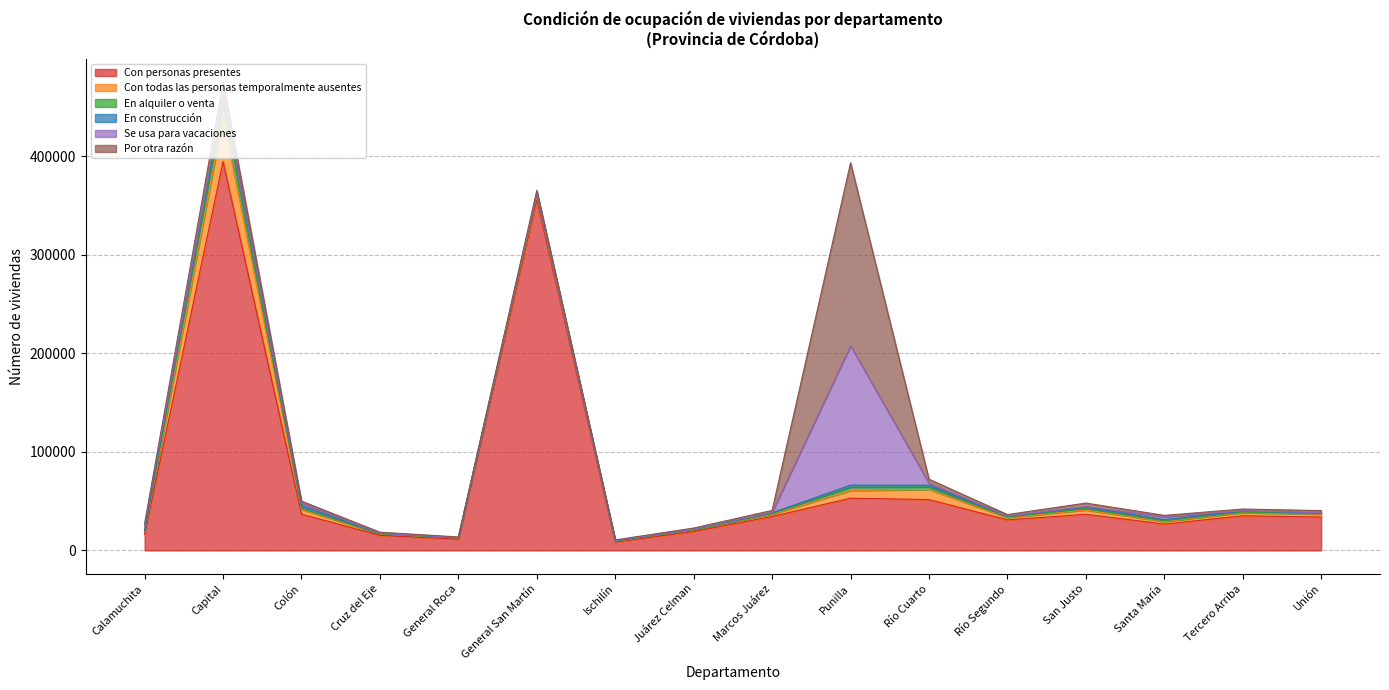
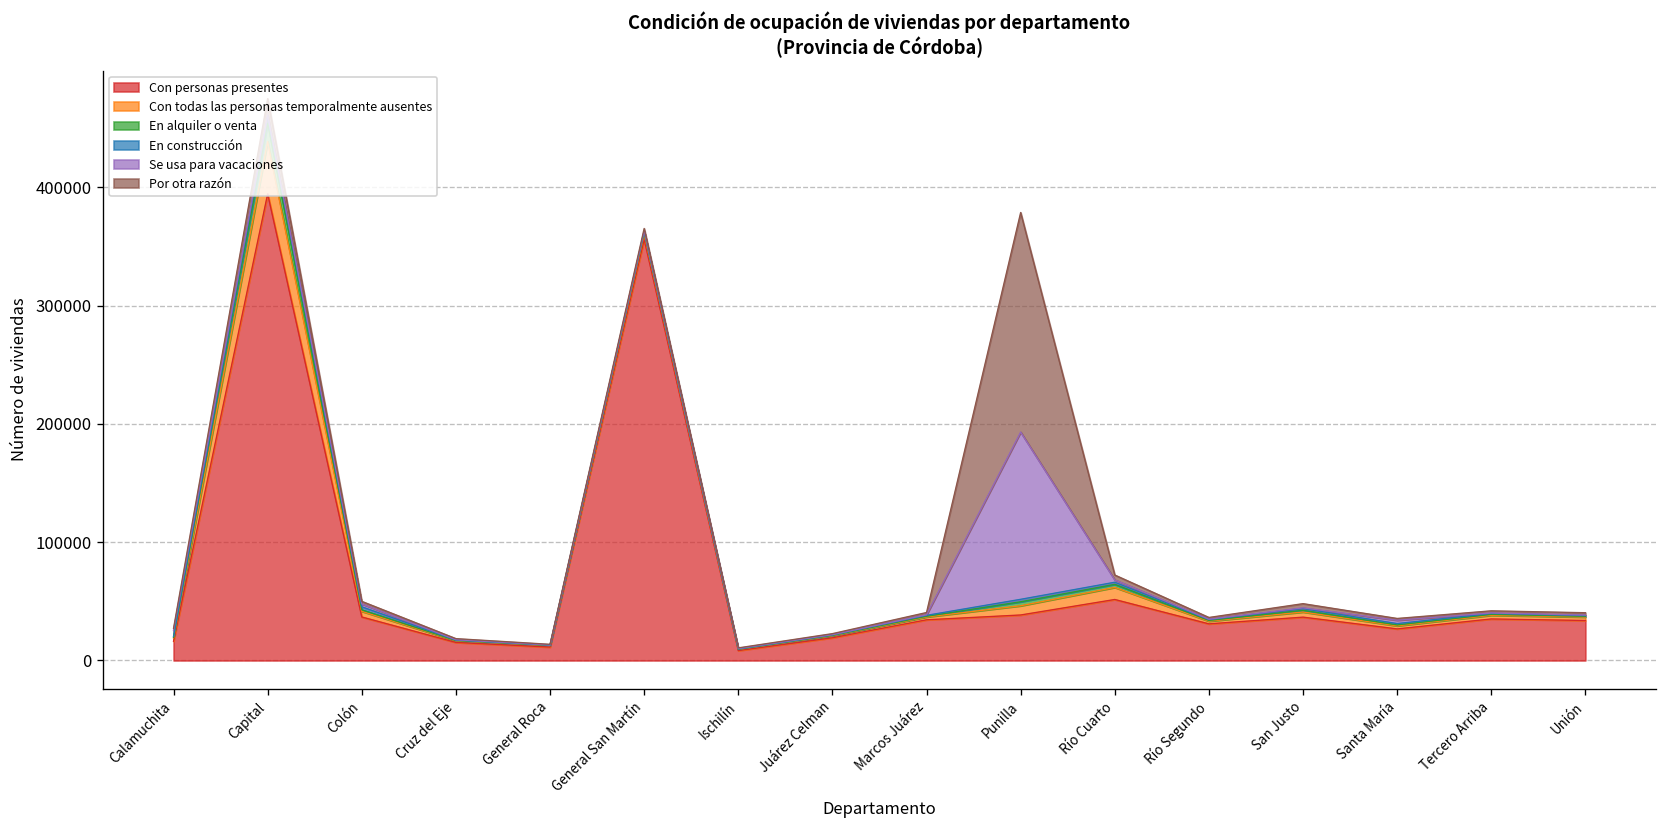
  {
    "Con personas presentes": {
      "Calamuchita": 20000,
      "Capital": 390000,
      "Colón": 40000,
      "General San Martín": 360000,
-     "Punilla": 50000,
+     "Punilla": 40000,
      "Río Cuarto": 50000,
      "San Justo": 40000,
      "Santa María": 30000,
      "Tercero Arriba": 40000,
      "Unión": 30000
    },
    "Con todas las personas temporalmente ausentes": {
      "Punilla": 10000
    },
    "Se usa para vacaciones": {
      "Punilla": 140000
    },
    "Por otra razón": {
      "Punilla": 190000,
      "Río Cuarto": 0,
      "San Justo": 0
    }
  }
